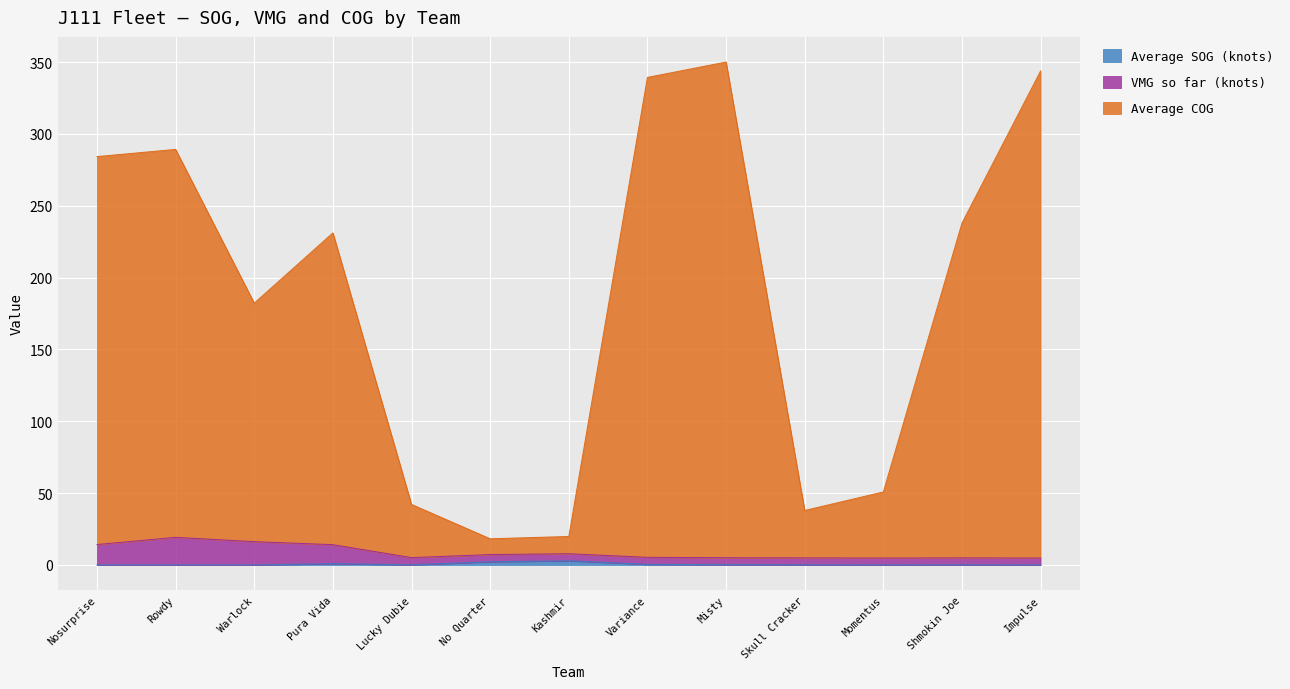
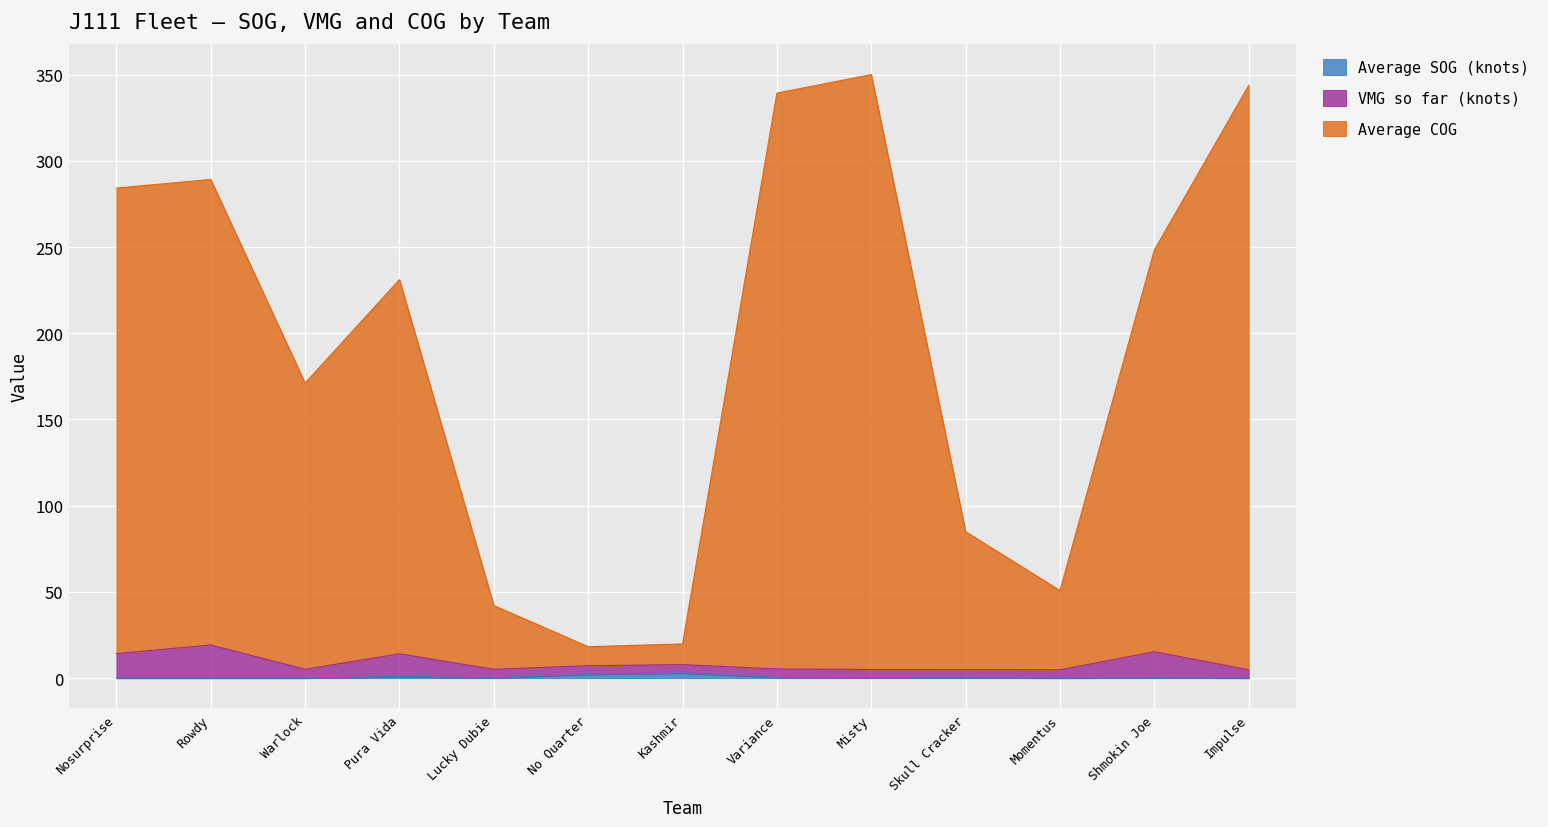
  {
    "Average SOG (knots)": {
      "Nosurprise": 0,
      "Rowdy": 0,
      "Warlock": 0,
      "Pura Vida": 1,
      "Lucky Dubie": 0,
      "No Quarter": 2,
      "Kashmir": 3,
      "Variance": 0,
      "Misty": 0,
      "Skull Cracker": 0,
      "Momentus": 0,
      "Shmokin Joe": 0,
      "Impulse": 0
    },
    "VMG so far (knots)": {
      "Nosurprise": 14,
      "Rowdy": 19,
-     "Warlock": 16,
+     "Warlock": 5,
      "Pura Vida": 13,
      "Lucky Dubie": 5,
      "No Quarter": 5,
      "Kashmir": 5,
      "Variance": 5,
      "Misty": 5,
      "Skull Cracker": 5,
      "Momentus": 5,
-     "Shmokin Joe": 5,
+     "Shmokin Joe": 15,
      "Impulse": 5
    },
    "Average COG": {
      "Nosurprise": 270,
      "Rowdy": 270,
      "Warlock": 166,
      "Pura Vida": 217,
      "Lucky Dubie": 37,
      "No Quarter": 11,
      "Kashmir": 12,
      "Variance": 334,
      "Misty": 345,
-     "Skull Cracker": 33,
+     "Skull Cracker": 80,
      "Momentus": 46,
      "Shmokin Joe": 233,
      "Impulse": 339
    }
  }
